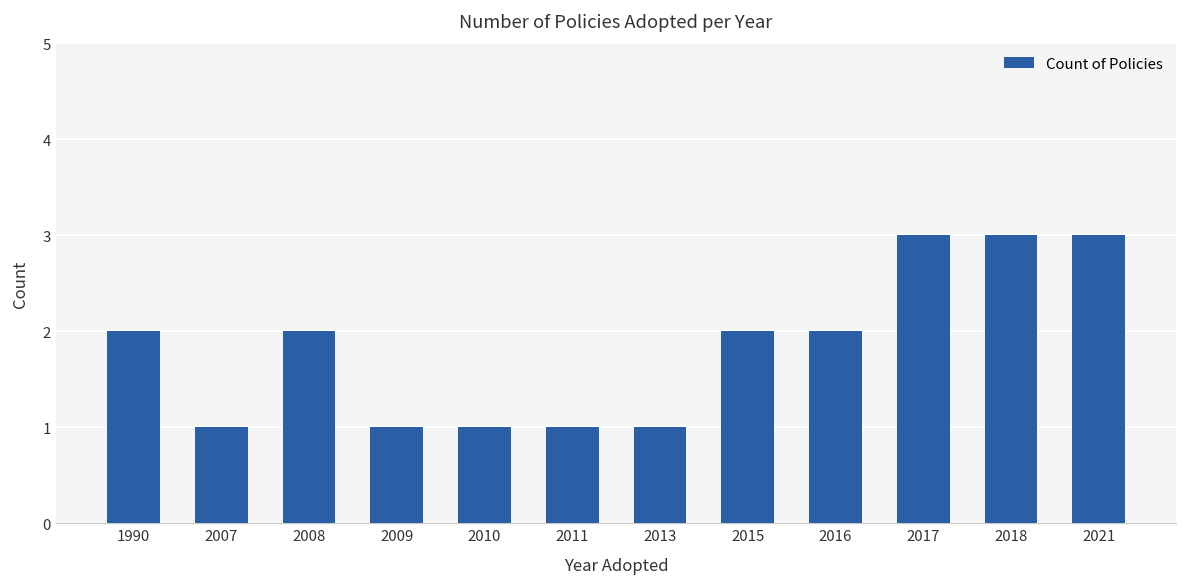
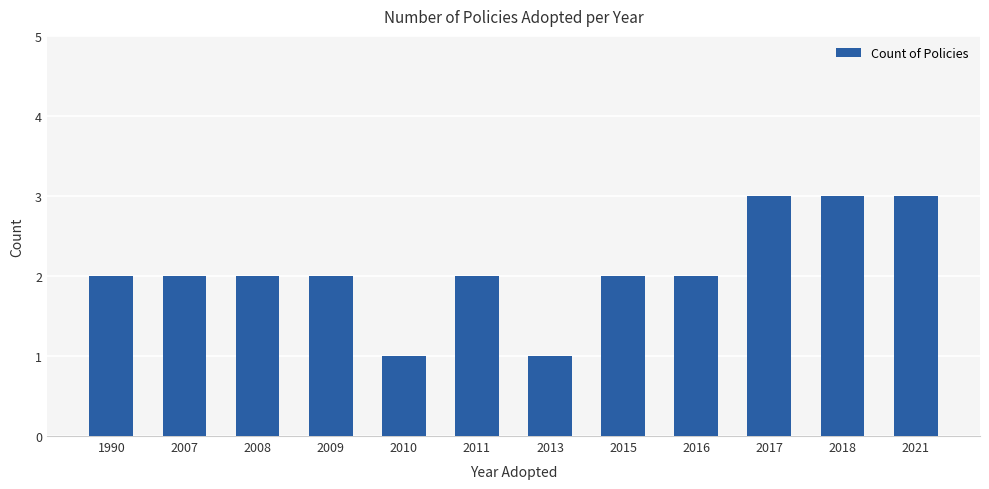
  {
    "1990": 2,
-   "2007": 1,
+   "2007": 2,
    "2008": 2,
-   "2009": 1,
+   "2009": 2,
    "2010": 1,
-   "2011": 1,
+   "2011": 2,
    "2013": 1,
    "2015": 2,
    "2016": 2,
    "2017": 3,
    "2018": 3,
    "2021": 3
  }
